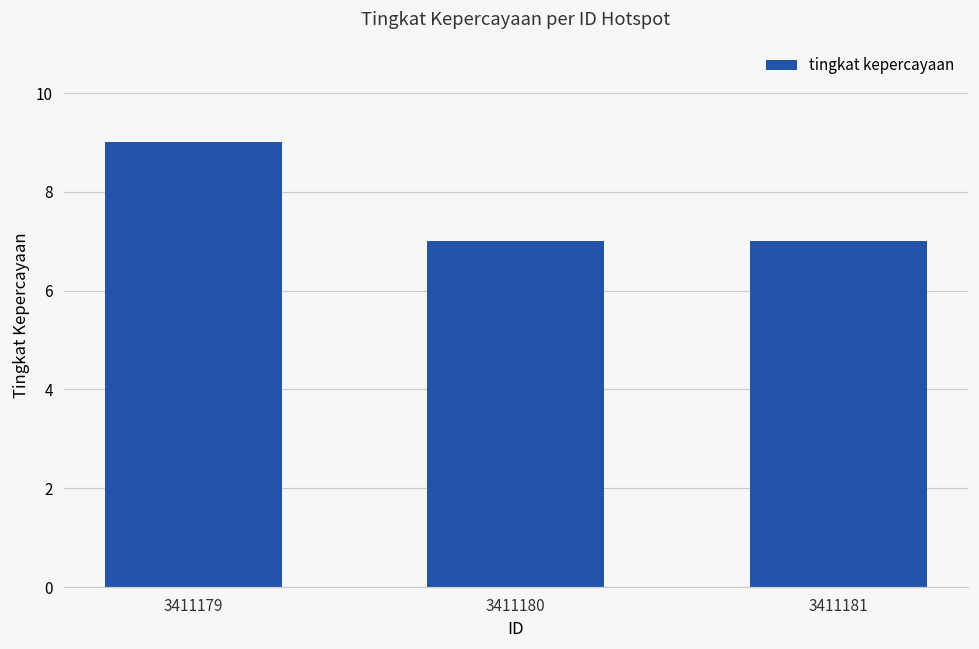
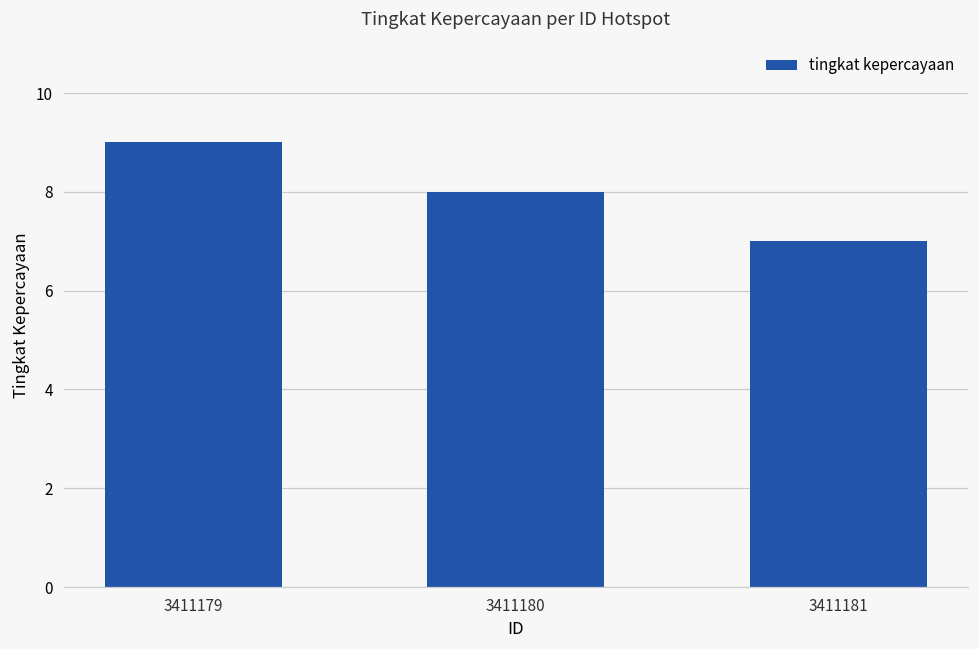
  {
    "3411179": 9,
-   "3411180": 7,
+   "3411180": 8,
    "3411181": 7
  }
